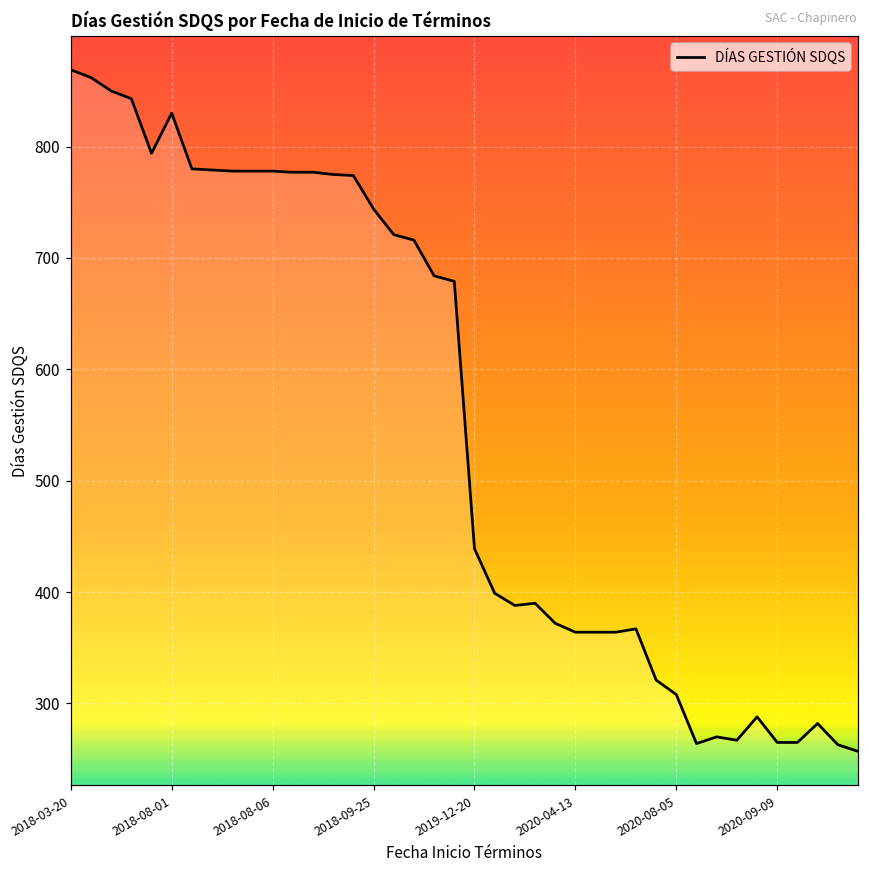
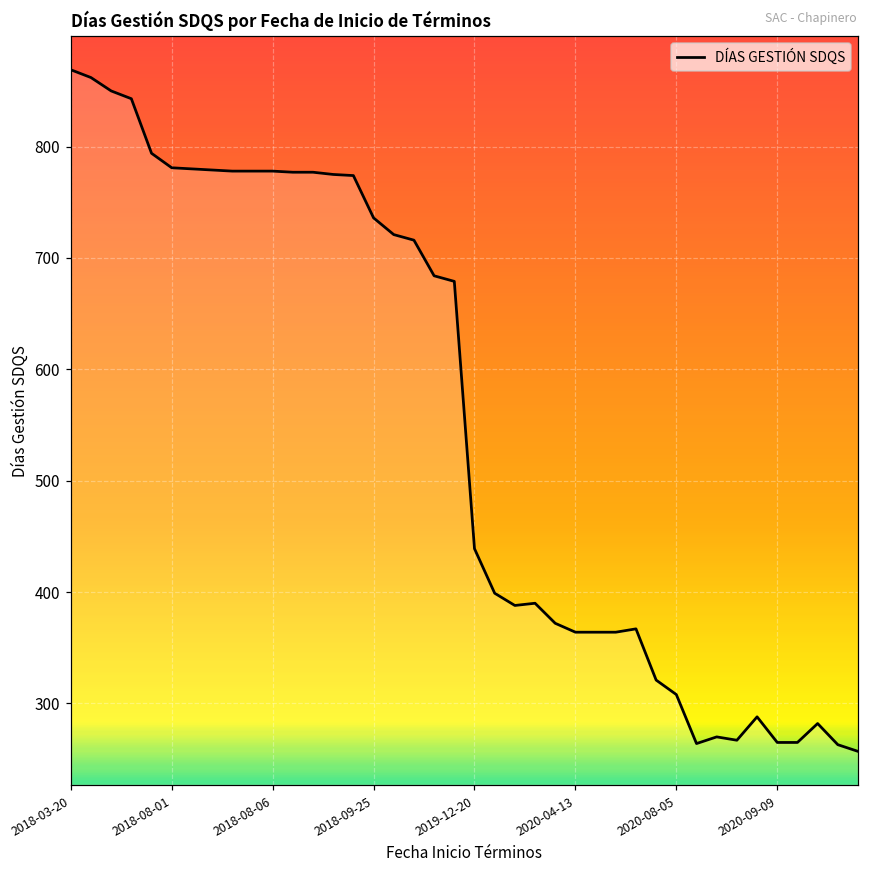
  {
    "2018-03-20": 869,
-   "2018-08-01": 830,
-   "2018-09-25": 744,
+   "2018-08-01": 781,
+   "2018-09-25": 736,
    "2019-12-20": 439,
    "2020-08-05": 308
  }
